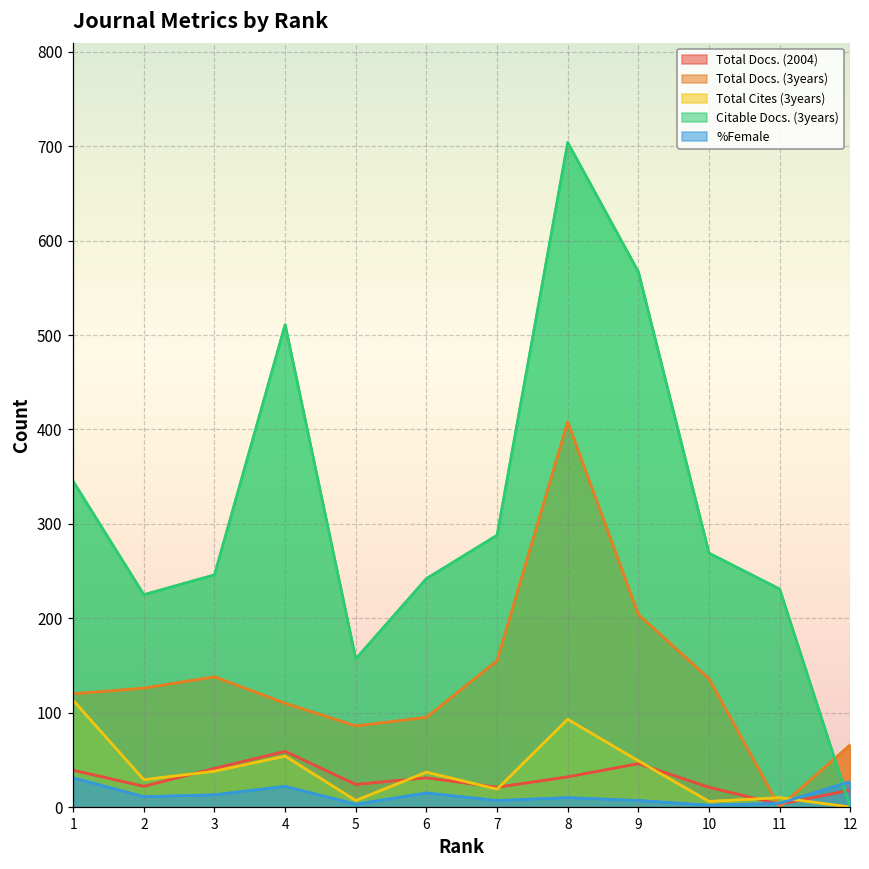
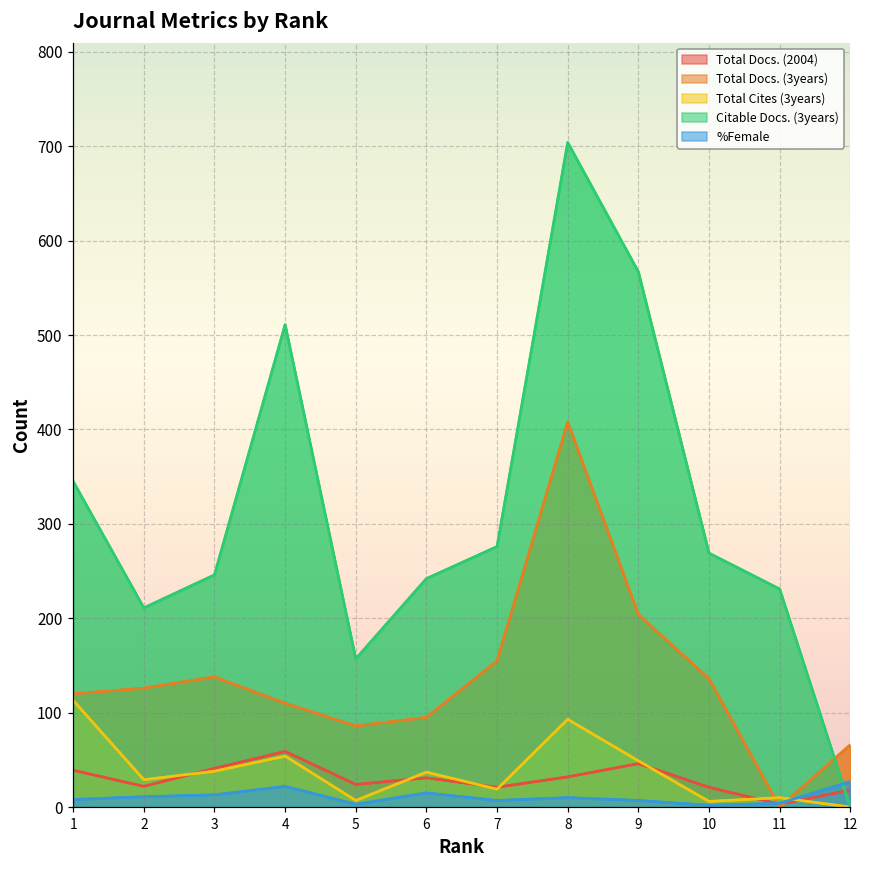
  {
    "Total Cites (3years)": {
      "1": 110,
      "2": 30,
      "3": 40,
      "4": 50,
      "5": 10,
      "6": 40,
      "8": 90,
      "10": 10,
      "11": 10
    },
    "Citable Docs. (3years)": {
      "1": 350,
-     "2": 230,
+     "2": 210,
      "3": 250,
      "4": 510,
      "5": 160,
      "6": 240,
-     "7": 290,
+     "7": 280,
      "8": 700,
      "9": 570,
      "10": 270,
      "11": 230
    },
    "%Female": {
-     "1": 30,
+     "1": 10,
      "2": 10,
      "3": 10,
      "4": 20,
      "5": 0,
      "6": 20,
      "7": 10,
      "8": 10,
      "9": 10,
      "10": 0,
      "12": 30
    }
  }
